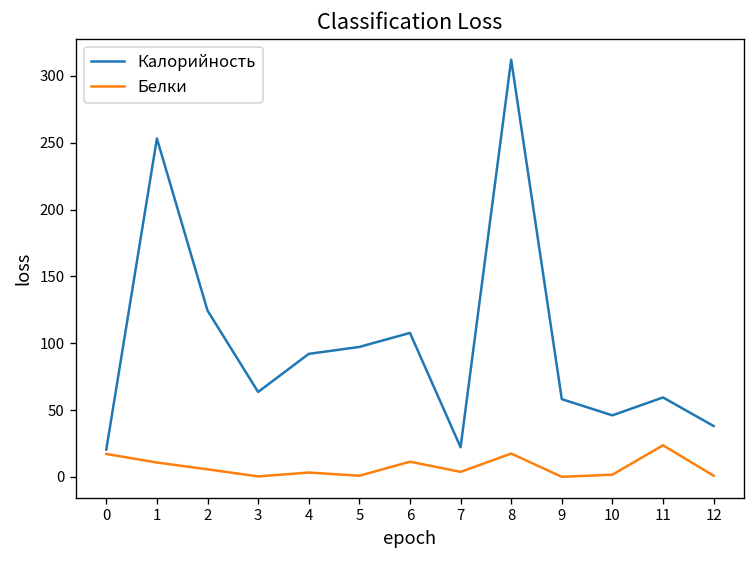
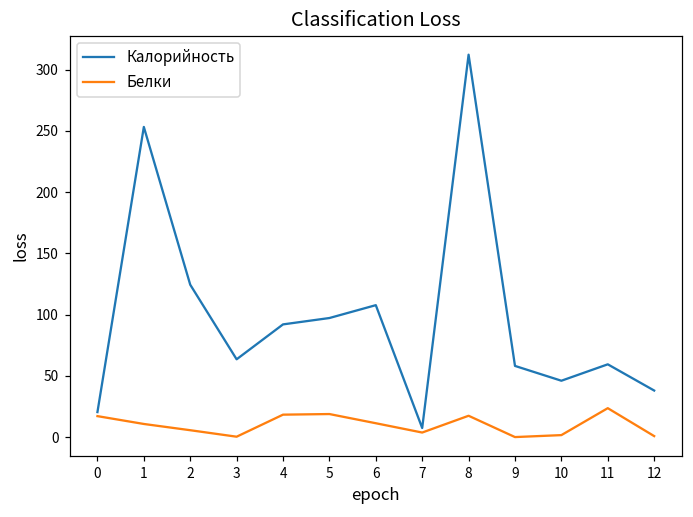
  {
    "Калорийность": {
      "0": 20,
      "1": 253,
      "2": 124,
      "3": 64,
      "4": 92,
      "5": 97,
      "6": 108,
-     "7": 22,
+     "7": 7,
      "8": 312,
      "9": 58,
      "10": 46,
      "11": 59,
      "12": 38
    },
    "Белки": {
      "0": 17,
      "1": 11,
      "2": 6,
      "3": 0,
-     "4": 3,
-     "5": 1,
+     "4": 18,
+     "5": 19,
      "6": 11,
      "7": 4,
      "8": 17,
      "9": 0,
      "10": 2,
      "11": 24,
      "12": 1
    }
  }
